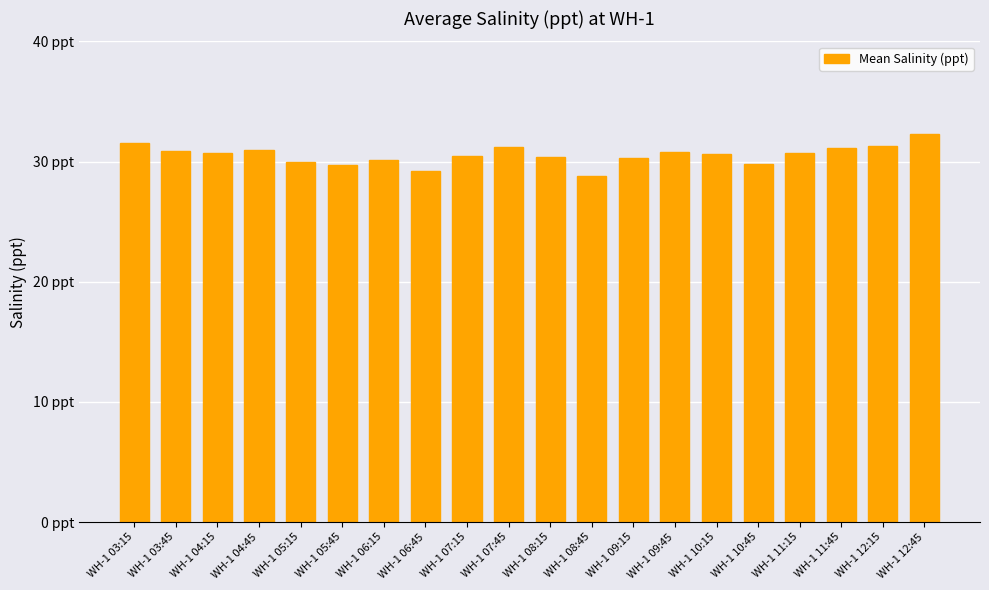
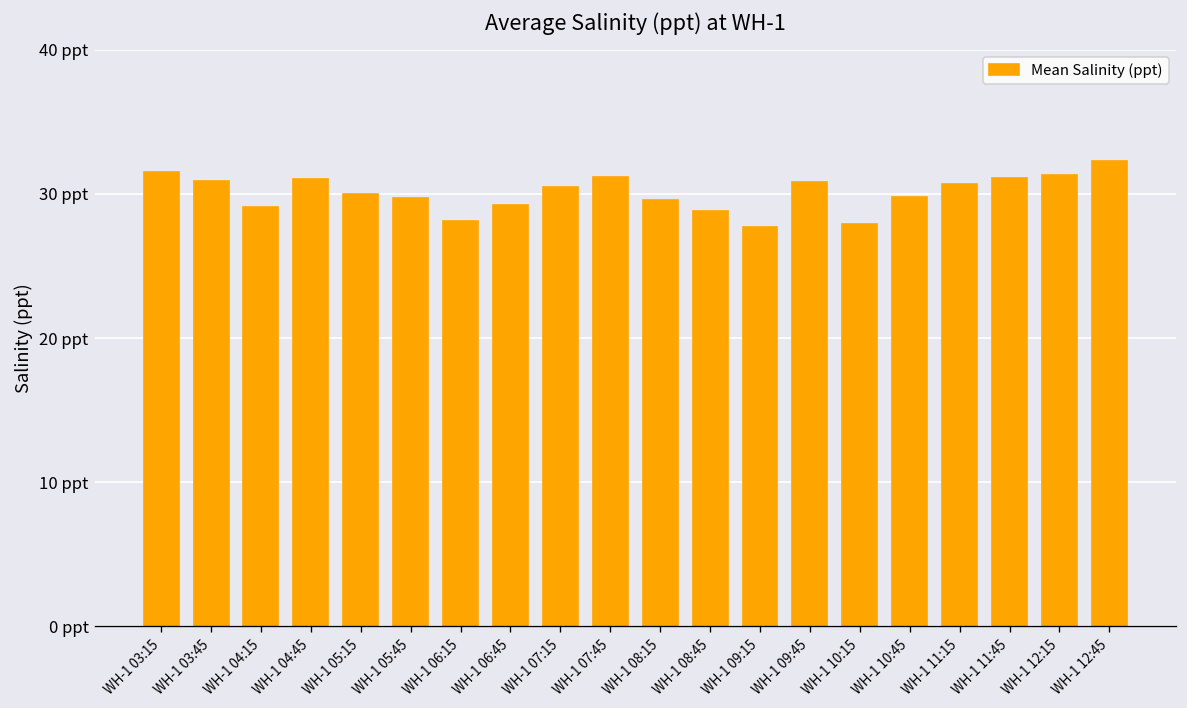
  {
    "WH-1 03:15": "31.5 ppt",
    "WH-1 03:45": "30.9 ppt",
-   "WH-1 04:15": "30.7 ppt",
+   "WH-1 04:15": "29.1 ppt",
    "WH-1 04:45": "31.0 ppt",
    "WH-1 05:15": "30.0 ppt",
    "WH-1 05:45": "29.7 ppt",
-   "WH-1 06:15": "30.1 ppt",
+   "WH-1 06:15": "28.1 ppt",
    "WH-1 06:45": "29.2 ppt",
    "WH-1 07:15": "30.5 ppt",
    "WH-1 07:45": "31.2 ppt",
-   "WH-1 08:15": "30.4 ppt",
+   "WH-1 08:15": "29.6 ppt",
    "WH-1 08:45": "28.8 ppt",
-   "WH-1 09:15": "30.3 ppt",
+   "WH-1 09:15": "27.7 ppt",
    "WH-1 09:45": "30.8 ppt",
-   "WH-1 10:15": "30.6 ppt",
+   "WH-1 10:15": "27.9 ppt",
    "WH-1 10:45": "29.8 ppt",
    "WH-1 11:15": "30.7 ppt",
    "WH-1 11:45": "31.1 ppt",
    "WH-1 12:15": "31.3 ppt",
    "WH-1 12:45": "32.3 ppt"
  }
